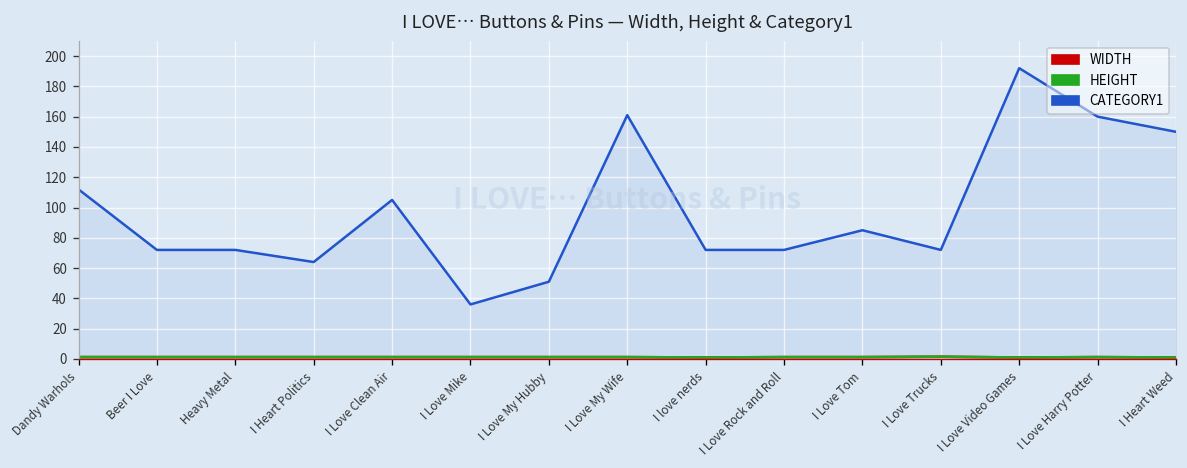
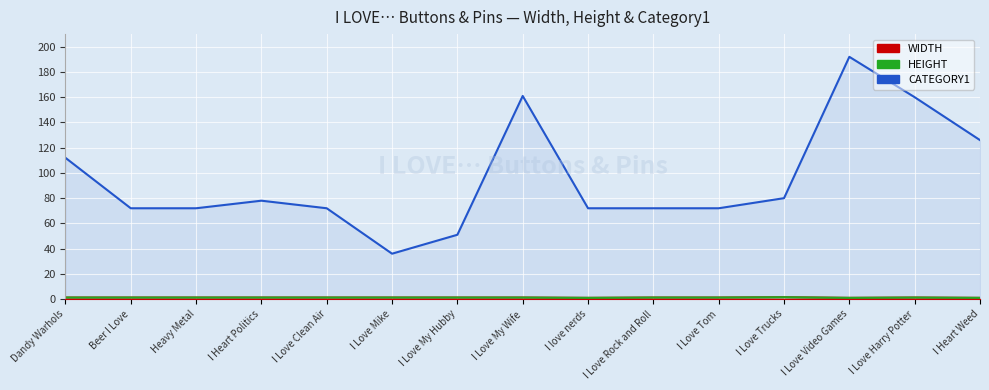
  {
    "HEIGHT": {
      "Dandy Warhols": 1,
      "Beer I Love": 1,
      "Heavy Metal": 1,
      "I Heart Politics": 1,
      "I Love Clean Air": 1,
      "I Love Mike": 1,
      "I Love My Hubby": 1,
      "I Love My Wife": 1,
      "I love nerds": 1,
      "I Love Rock and Roll": 1,
      "I Love Tom": 1,
      "I Love Trucks": 2,
      "I Love Video Games": 1,
      "I Love Harry Potter": 1,
      "I Heart Weed": 1
    },
    "CATEGORY1": {
      "Dandy Warhols": 112,
      "Beer I Love": 72,
      "Heavy Metal": 72,
-     "I Heart Politics": 64,
-     "I Love Clean Air": 105,
+     "I Heart Politics": 78,
+     "I Love Clean Air": 72,
      "I Love Mike": 36,
      "I Love My Hubby": 51,
      "I Love My Wife": 161,
      "I love nerds": 72,
      "I Love Rock and Roll": 72,
-     "I Love Tom": 85,
-     "I Love Trucks": 72,
+     "I Love Tom": 72,
+     "I Love Trucks": 80,
      "I Love Video Games": 192,
      "I Love Harry Potter": 160,
-     "I Heart Weed": 150
+     "I Heart Weed": 126
    }
  }
